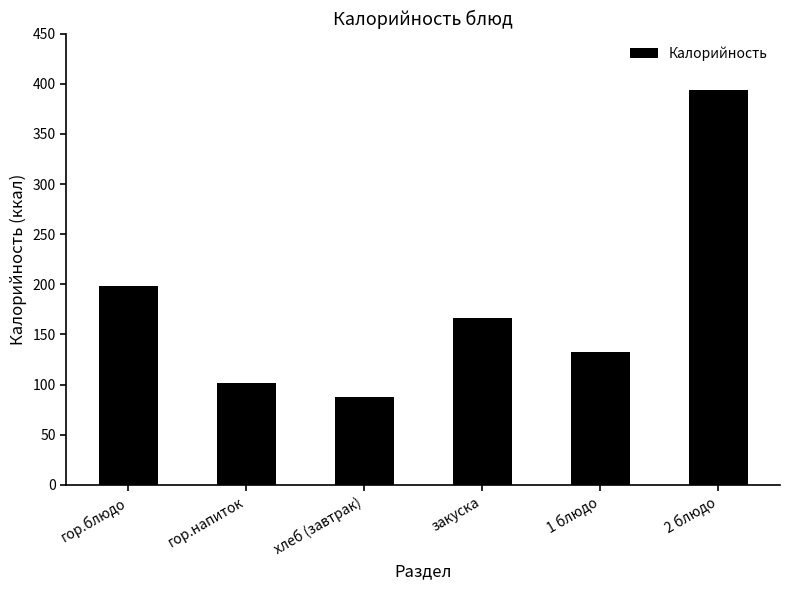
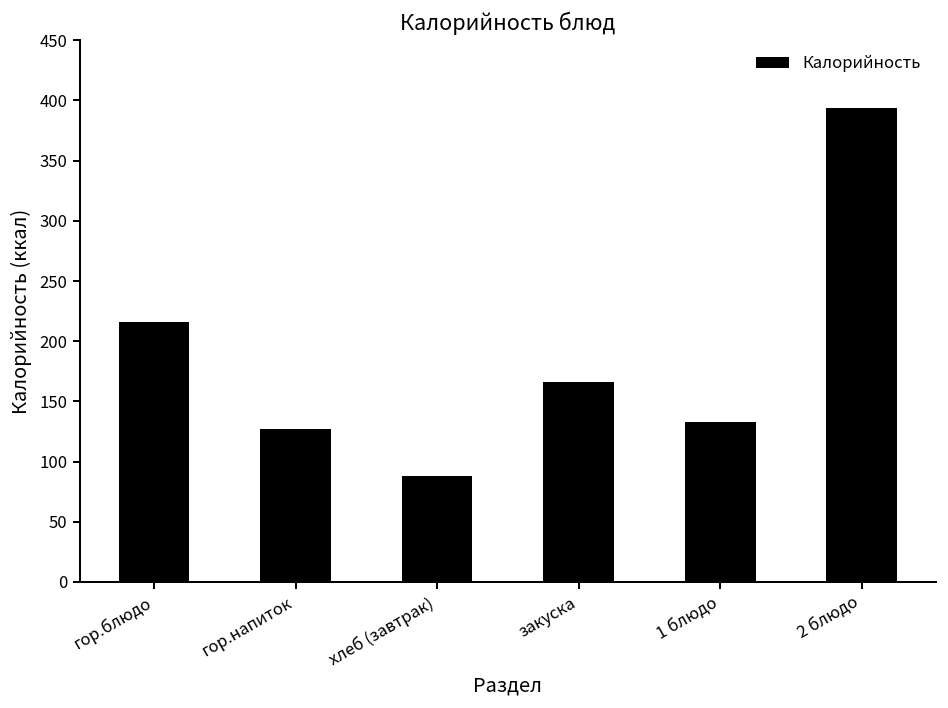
  {
-   "гор.блюдо": 198,
-   "гор.напиток": 102,
+   "гор.блюдо": 216,
+   "гор.напиток": 127,
    "хлеб (завтрак)": 88,
    "закуска": 166,
    "1 блюдо": 133,
    "2 блюдо": 394
  }
